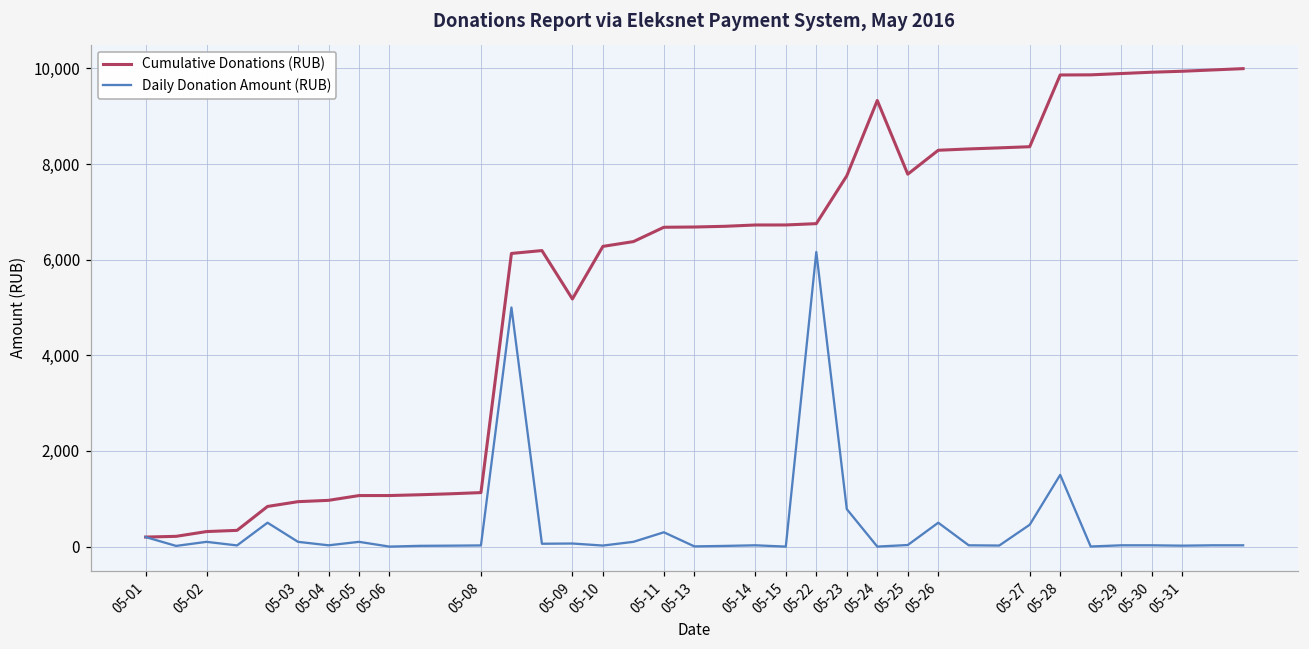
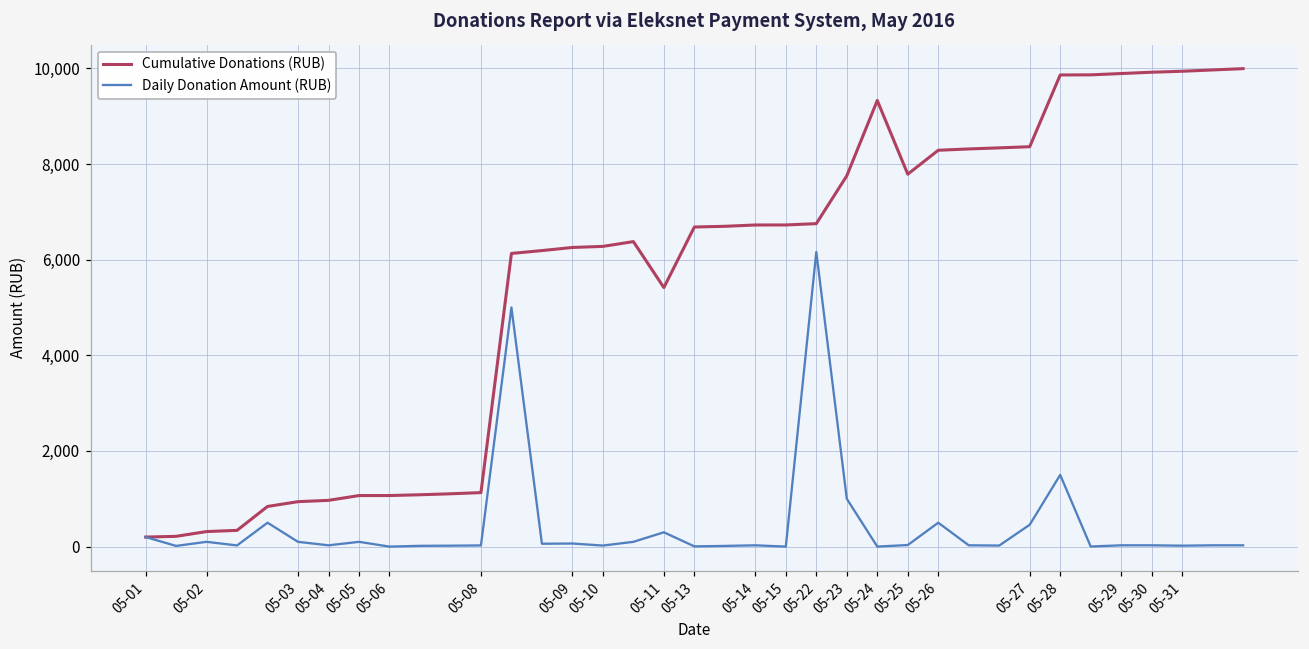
  {
    "Cumulative Donations (RUB)": {
      "05-02": "300",
      "05-03": "900",
      "05-04": "1,000",
      "05-05": "1,100",
      "05-06": "1,100",
      "05-08": "1,100",
-     "05-09": "5,200",
+     "05-09": "6,300",
      "05-10": "6,300",
-     "05-11": "6,700",
+     "05-11": "5,400",
      "05-13": "6,700",
      "05-14": "6,700",
      "05-15": "6,700",
      "05-22": "6,800",
      "05-23": "7,800",
      "05-24": "9,300",
      "05-25": "7,800",
      "05-26": "8,300",
      "05-27": "8,400",
      "05-28": "9,900",
      "05-29": "9,900",
      "05-30": "9,900",
      "05-31": "9,900"
    },
    "Daily Donation Amount (RUB)": {
      "05-02": "100",
      "05-03": "100",
      "05-04": "0",
      "05-05": "100",
      "05-06": "0",
      "05-08": "0",
      "05-09": "100",
      "05-10": "0",
      "05-11": "300",
      "05-13": "0",
      "05-14": "0",
      "05-15": "0",
      "05-22": "6,200",
-     "05-23": "800",
+     "05-23": "1,000",
      "05-24": "0",
      "05-25": "0",
      "05-26": "500",
      "05-27": "500",
      "05-28": "1,500",
      "05-29": "0",
      "05-30": "0",
      "05-31": "0"
    }
  }
